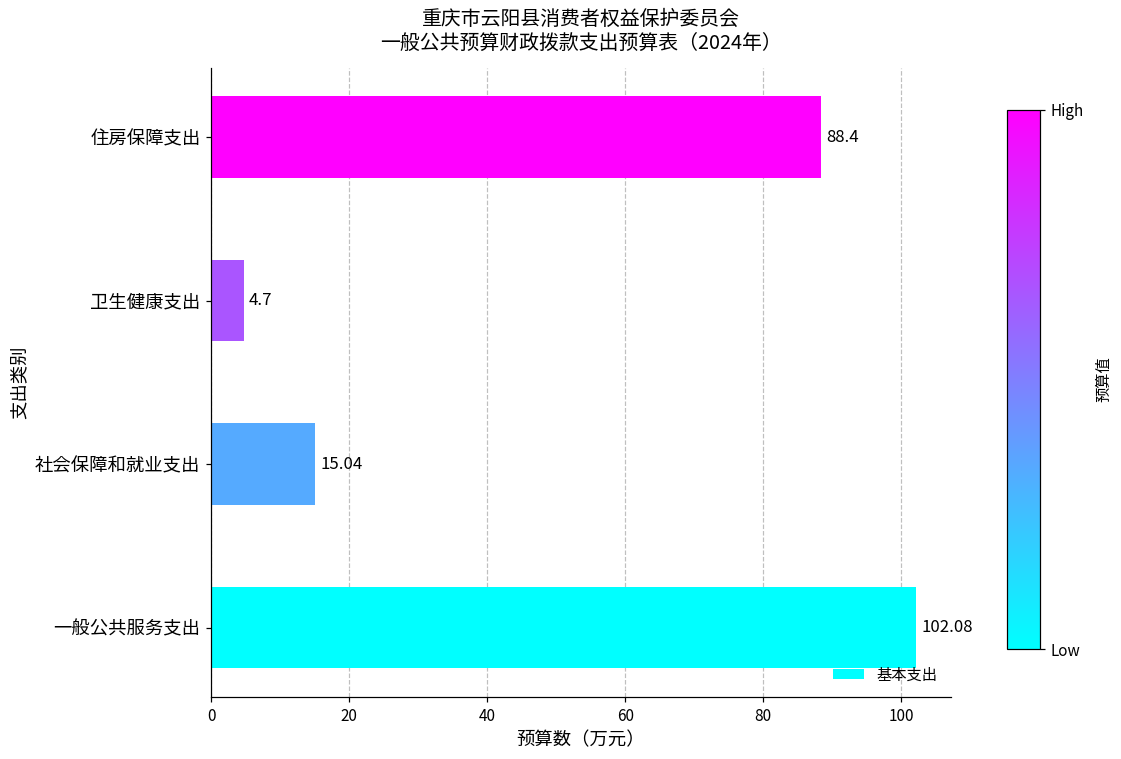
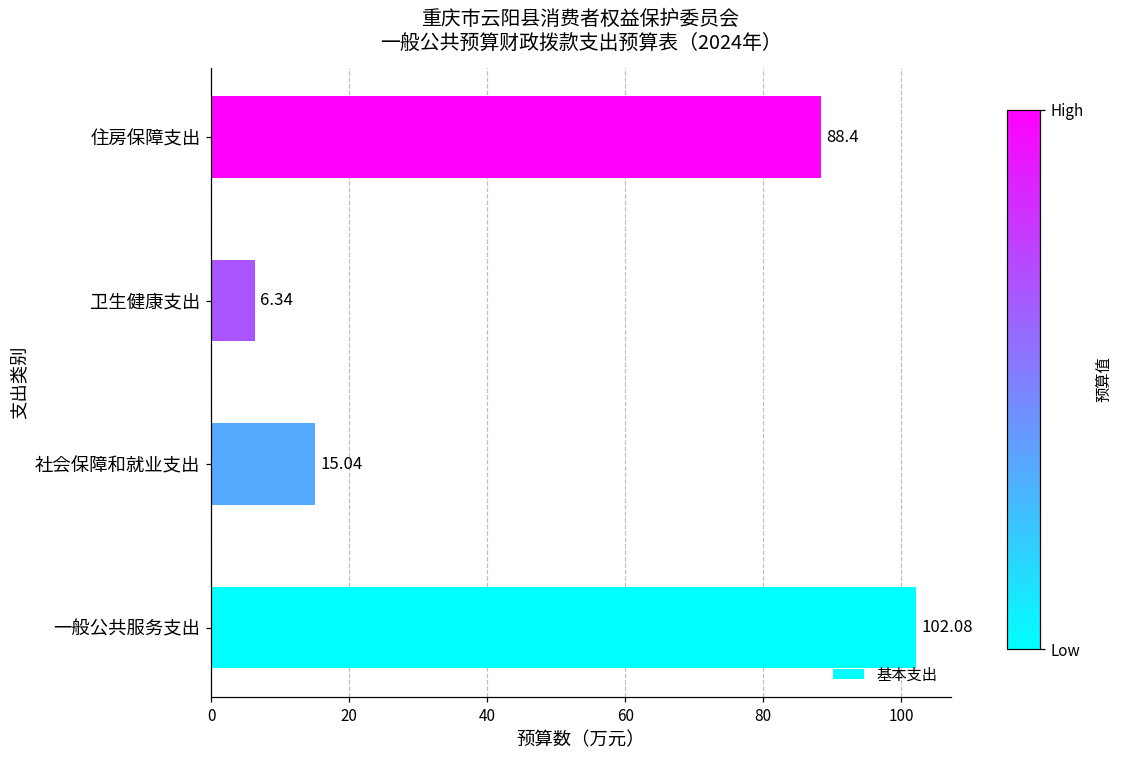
  {
    "住房保障支出": 88.4,
-   "卫生健康支出": 4.7,
+   "卫生健康支出": 6.34,
    "社会保障和就业支出": 15.04,
    "一般公共服务支出": 102.08
  }
